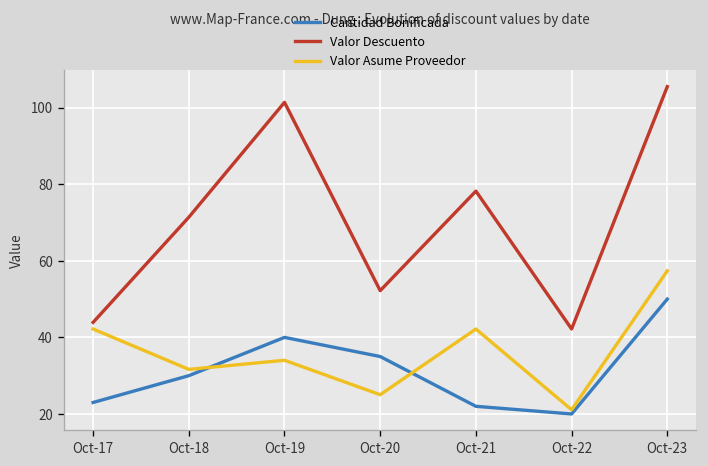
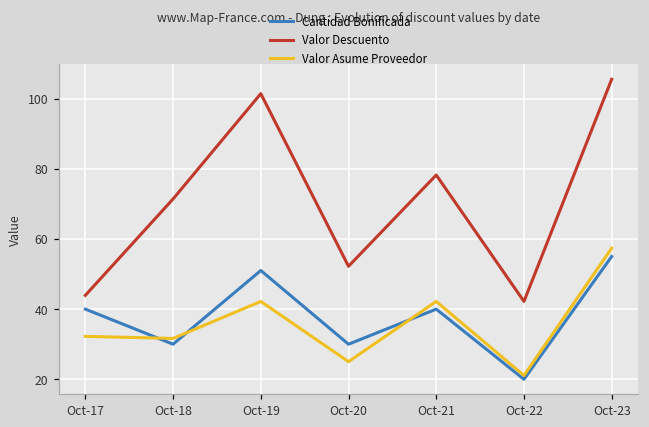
  {
    "Cantidad Bonificada": {
-     "Oct-17": 23,
+     "Oct-17": 40,
      "Oct-18": 30,
-     "Oct-19": 40,
-     "Oct-20": 35,
-     "Oct-21": 22,
+     "Oct-19": 51,
+     "Oct-20": 30,
+     "Oct-21": 40,
      "Oct-22": 20,
-     "Oct-23": 50
+     "Oct-23": 55
    },
    "Valor Descuento": {
      "Oct-17": 44,
      "Oct-18": 71,
      "Oct-19": 101,
      "Oct-20": 52,
      "Oct-21": 78,
      "Oct-22": 42,
      "Oct-23": 105
    },
    "Valor Asume Proveedor": {
-     "Oct-17": 42,
+     "Oct-17": 32,
      "Oct-18": 32,
-     "Oct-19": 34,
+     "Oct-19": 42,
      "Oct-20": 25,
      "Oct-21": 42,
      "Oct-22": 21,
      "Oct-23": 57
    }
  }
